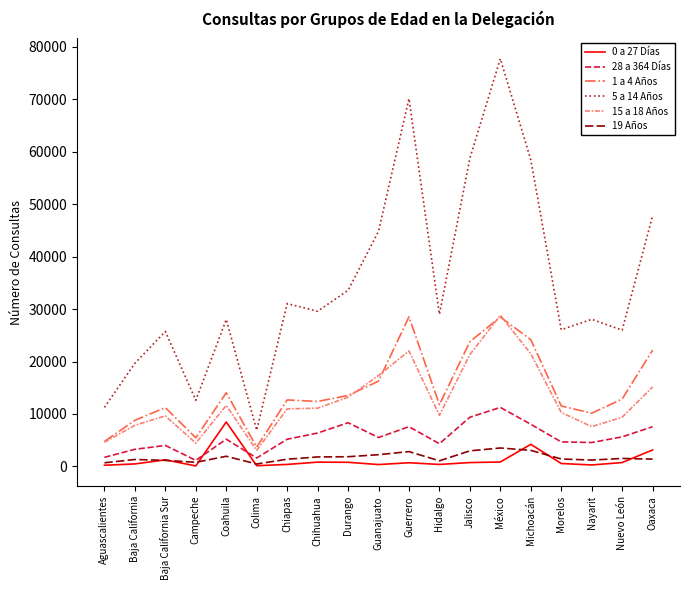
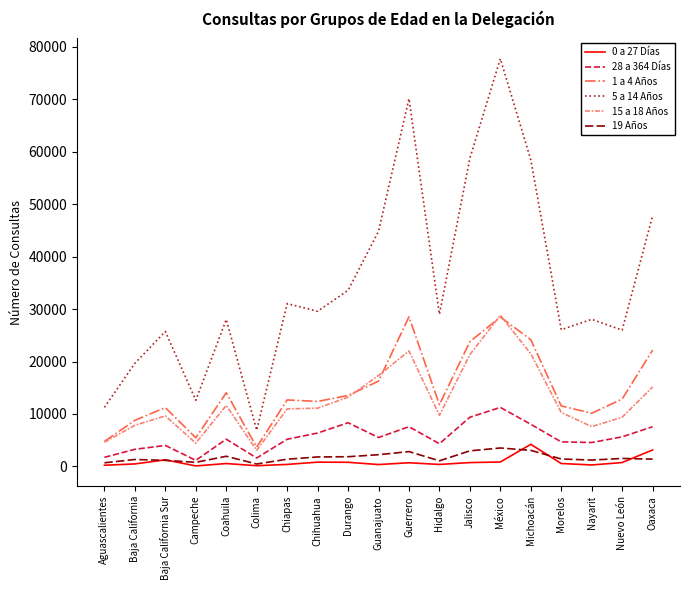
  {
    "0 a 27 Días": {
      "Baja California": 0,
      "Campeche": 0,
-     "Coahuila": 8000,
+     "Coahuila": 1000,
      "Chiapas": 0,
      "Chihuahua": 1000,
      "Durango": 1000,
      "Guanajuato": 0,
      "Guerrero": 1000,
      "Hidalgo": 0,
      "Jalisco": 1000,
      "México": 1000,
      "Michoacán": 4000,
      "Morelos": 1000,
      "Nayarit": 0,
      "Nuevo León": 1000,
      "Oaxaca": 3000
    },
    "19 Años": {
      "Baja California": 1000,
      "Coahuila": 2000,
      "Chiapas": 1000,
      "Chihuahua": 2000,
      "Durango": 2000,
      "Guanajuato": 2000,
      "Guerrero": 3000,
      "Hidalgo": 1000,
      "Jalisco": 3000,
      "México": 4000,
      "Michoacán": 3000,
      "Morelos": 1000,
      "Nayarit": 1000,
      "Nuevo León": 2000,
      "Oaxaca": 1000
    }
  }
